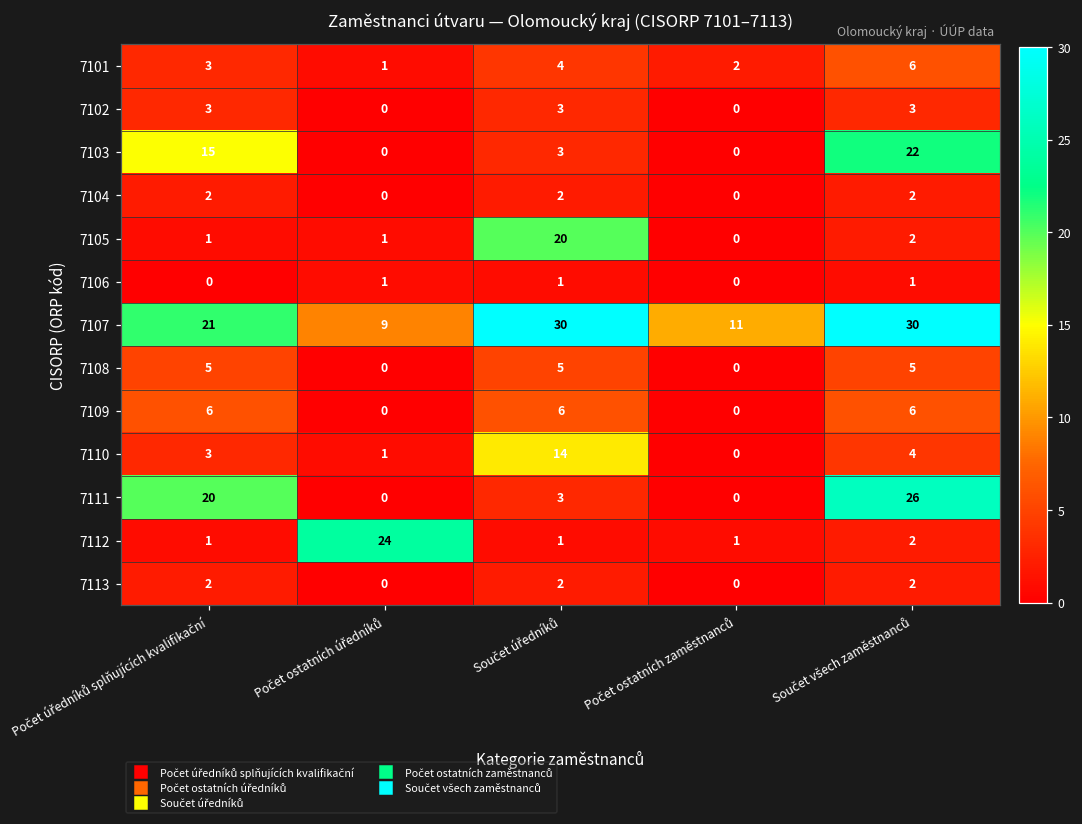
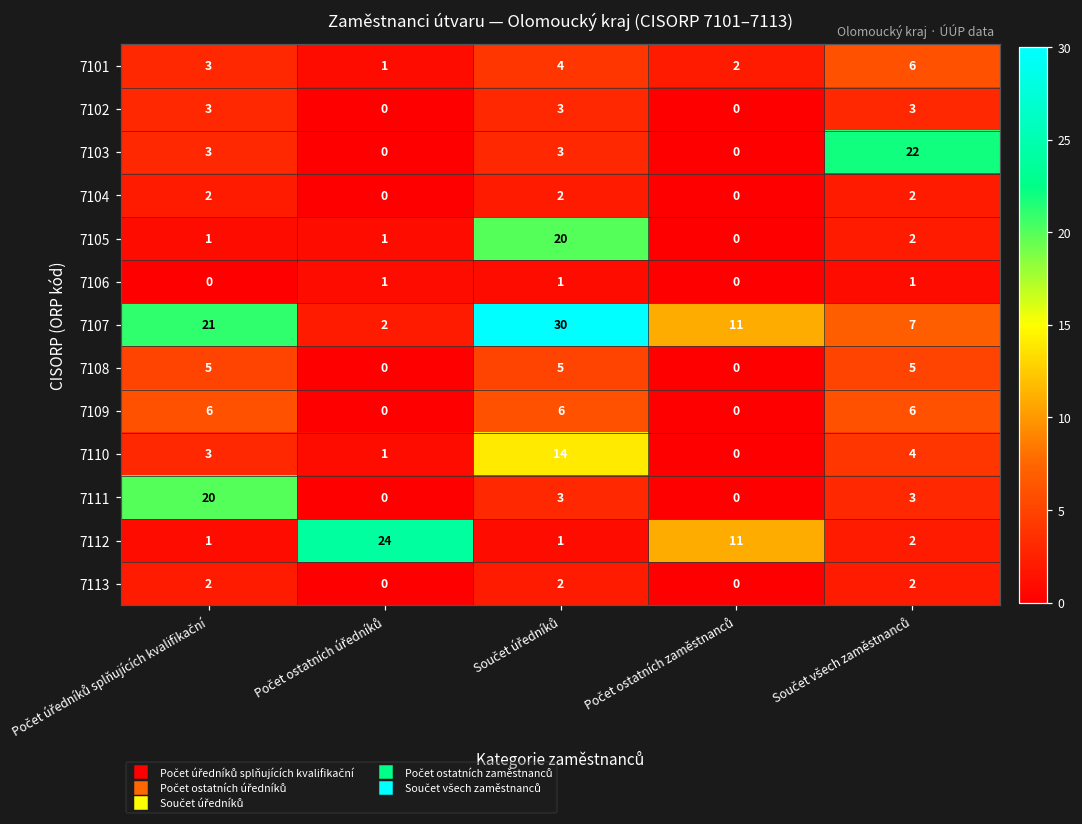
  {
    "7101": {
      "Počet úředníků splňujících kvalifikační": 3,
      "Počet ostatních úředníků": 1,
      "Součet úředníků": 4,
      "Počet ostatních zaměstnanců": 2,
      "Součet všech zaměstnanců": 6
    },
    "7102": {
      "Počet úředníků splňujících kvalifikační": 3,
      "Počet ostatních úředníků": 0,
      "Součet úředníků": 3,
      "Počet ostatních zaměstnanců": 0,
      "Součet všech zaměstnanců": 3
    },
    "7103": {
-     "Počet úředníků splňujících kvalifikační": 15,
+     "Počet úředníků splňujících kvalifikační": 3,
      "Počet ostatních úředníků": 0,
      "Součet úředníků": 3,
      "Počet ostatních zaměstnanců": 0,
      "Součet všech zaměstnanců": 22
    },
    "7104": {
      "Počet úředníků splňujících kvalifikační": 2,
      "Počet ostatních úředníků": 0,
      "Součet úředníků": 2,
      "Počet ostatních zaměstnanců": 0,
      "Součet všech zaměstnanců": 2
    },
    "7105": {
      "Počet úředníků splňujících kvalifikační": 1,
      "Počet ostatních úředníků": 1,
      "Součet úředníků": 20,
      "Počet ostatních zaměstnanců": 0,
      "Součet všech zaměstnanců": 2
    },
    "7106": {
      "Počet úředníků splňujících kvalifikační": 0,
      "Počet ostatních úředníků": 1,
      "Součet úředníků": 1,
      "Počet ostatních zaměstnanců": 0,
      "Součet všech zaměstnanců": 1
    },
    "7107": {
      "Počet úředníků splňujících kvalifikační": 21,
-     "Počet ostatních úředníků": 9,
+     "Počet ostatních úředníků": 2,
      "Součet úředníků": 30,
      "Počet ostatních zaměstnanců": 11,
-     "Součet všech zaměstnanců": 30
+     "Součet všech zaměstnanců": 7
    },
    "7108": {
      "Počet úředníků splňujících kvalifikační": 5,
      "Počet ostatních úředníků": 0,
      "Součet úředníků": 5,
      "Počet ostatních zaměstnanců": 0,
      "Součet všech zaměstnanců": 5
    },
    "7109": {
      "Počet úředníků splňujících kvalifikační": 6,
      "Počet ostatních úředníků": 0,
      "Součet úředníků": 6,
      "Počet ostatních zaměstnanců": 0,
      "Součet všech zaměstnanců": 6
    },
    "7110": {
      "Počet úředníků splňujících kvalifikační": 3,
      "Počet ostatních úředníků": 1,
      "Součet úředníků": 14,
      "Počet ostatních zaměstnanců": 0,
      "Součet všech zaměstnanců": 4
    },
    "7111": {
      "Počet úředníků splňujících kvalifikační": 20,
      "Počet ostatních úředníků": 0,
      "Součet úředníků": 3,
      "Počet ostatních zaměstnanců": 0,
-     "Součet všech zaměstnanců": 26
+     "Součet všech zaměstnanců": 3
    },
    "7112": {
      "Počet úředníků splňujících kvalifikační": 1,
      "Počet ostatních úředníků": 24,
      "Součet úředníků": 1,
-     "Počet ostatních zaměstnanců": 1,
+     "Počet ostatních zaměstnanců": 11,
      "Součet všech zaměstnanců": 2
    },
    "7113": {
      "Počet úředníků splňujících kvalifikační": 2,
      "Počet ostatních úředníků": 0,
      "Součet úředníků": 2,
      "Počet ostatních zaměstnanců": 0,
      "Součet všech zaměstnanců": 2
    }
  }
